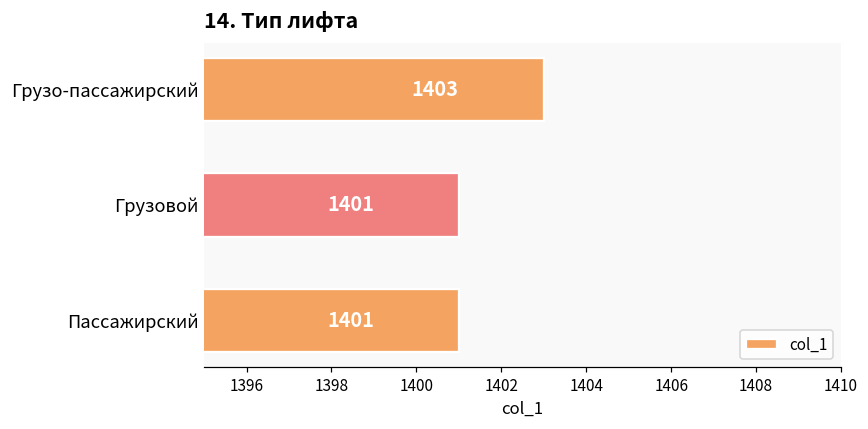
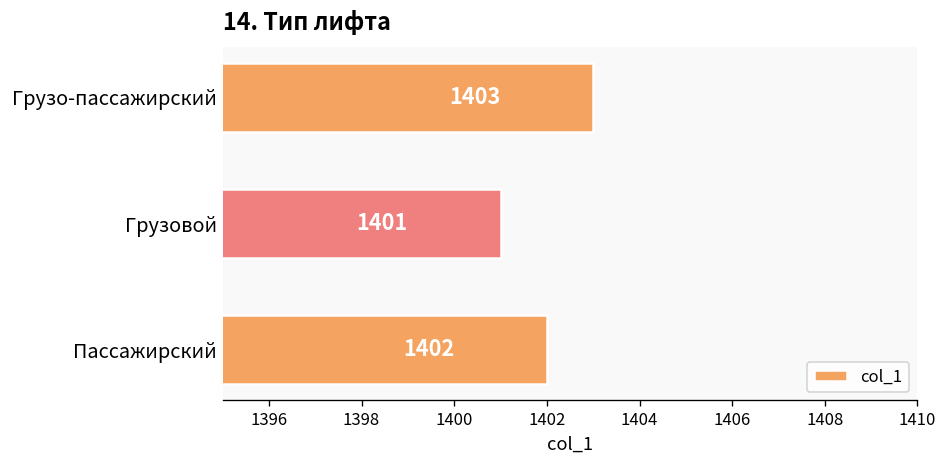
  {
    "Грузо-пассажирский": 1403,
    "Грузовой": 1401,
-   "Пассажирский": 1401
+   "Пассажирский": 1402
  }
